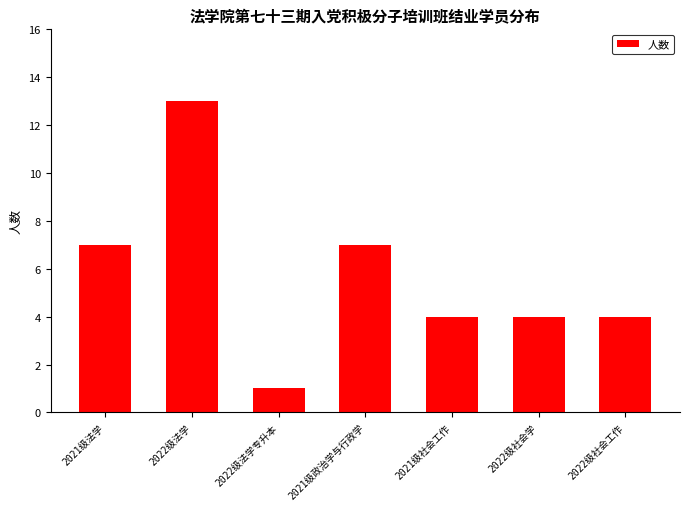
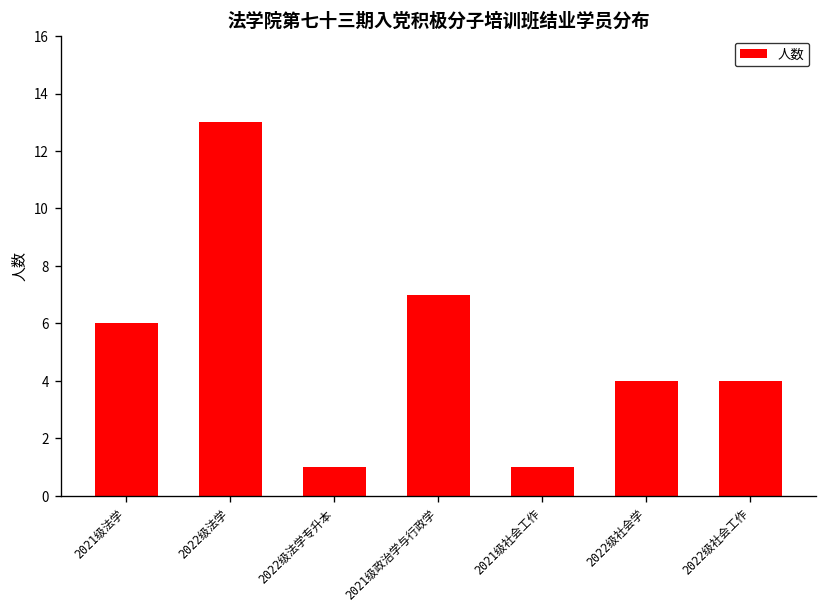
  {
-   "2021级法学": 7,
+   "2021级法学": 6,
    "2022级法学": 13,
    "2022级法学专升本": 1,
    "2021级政治学与行政学": 7,
-   "2021级社会工作": 4,
+   "2021级社会工作": 1,
    "2022级社会学": 4,
    "2022级社会工作": 4
  }
